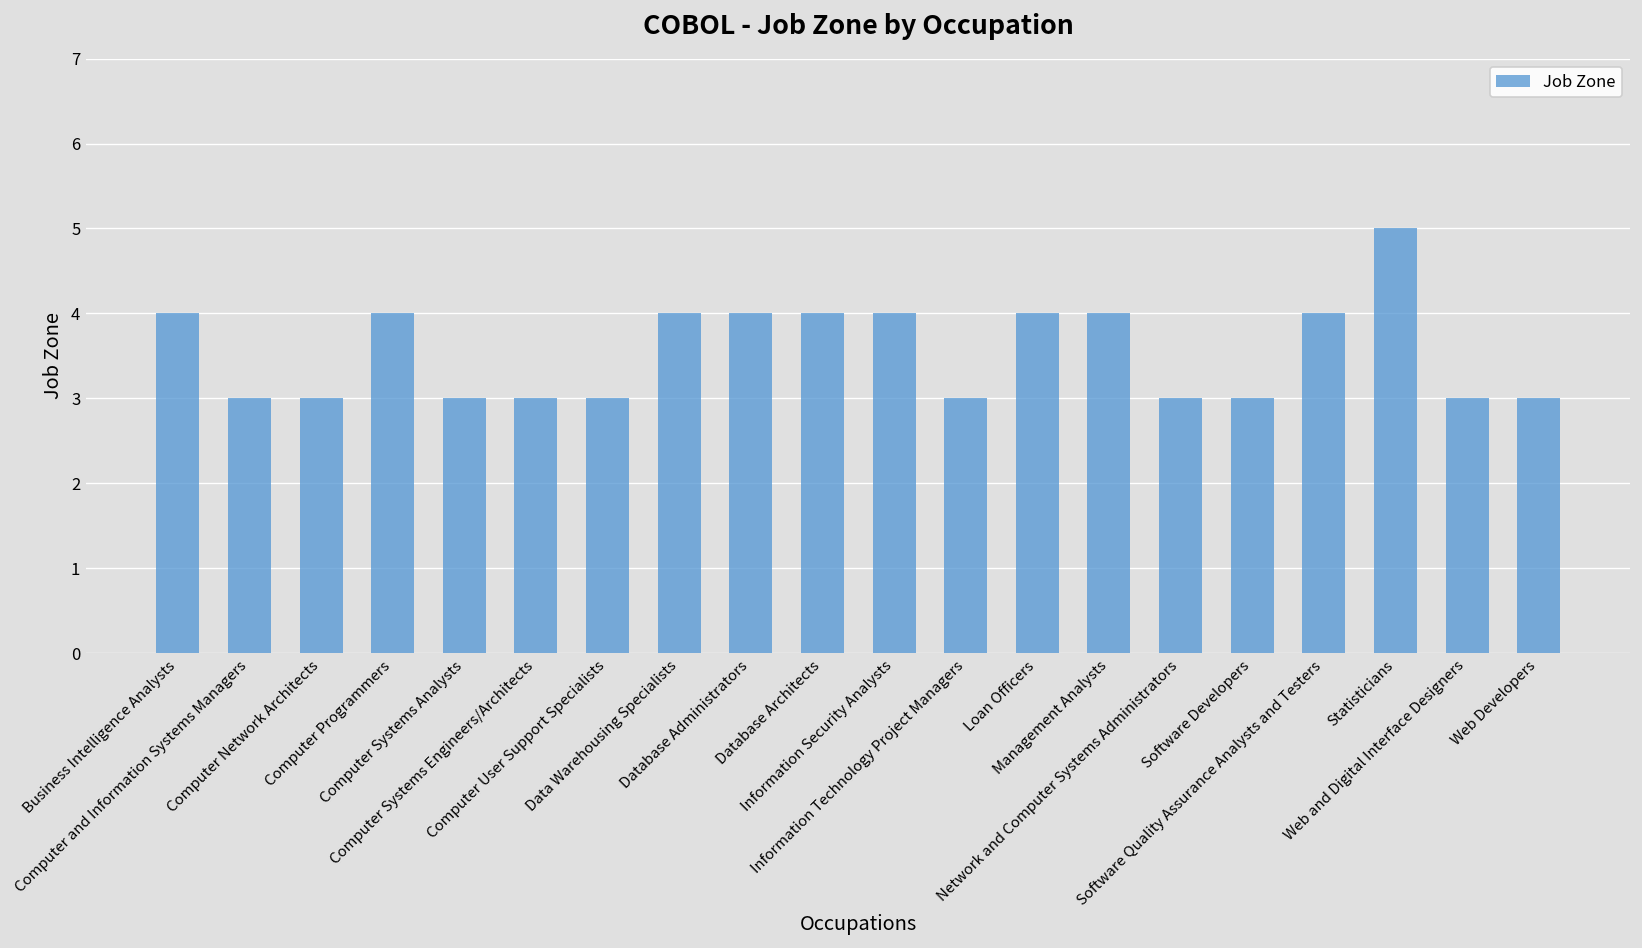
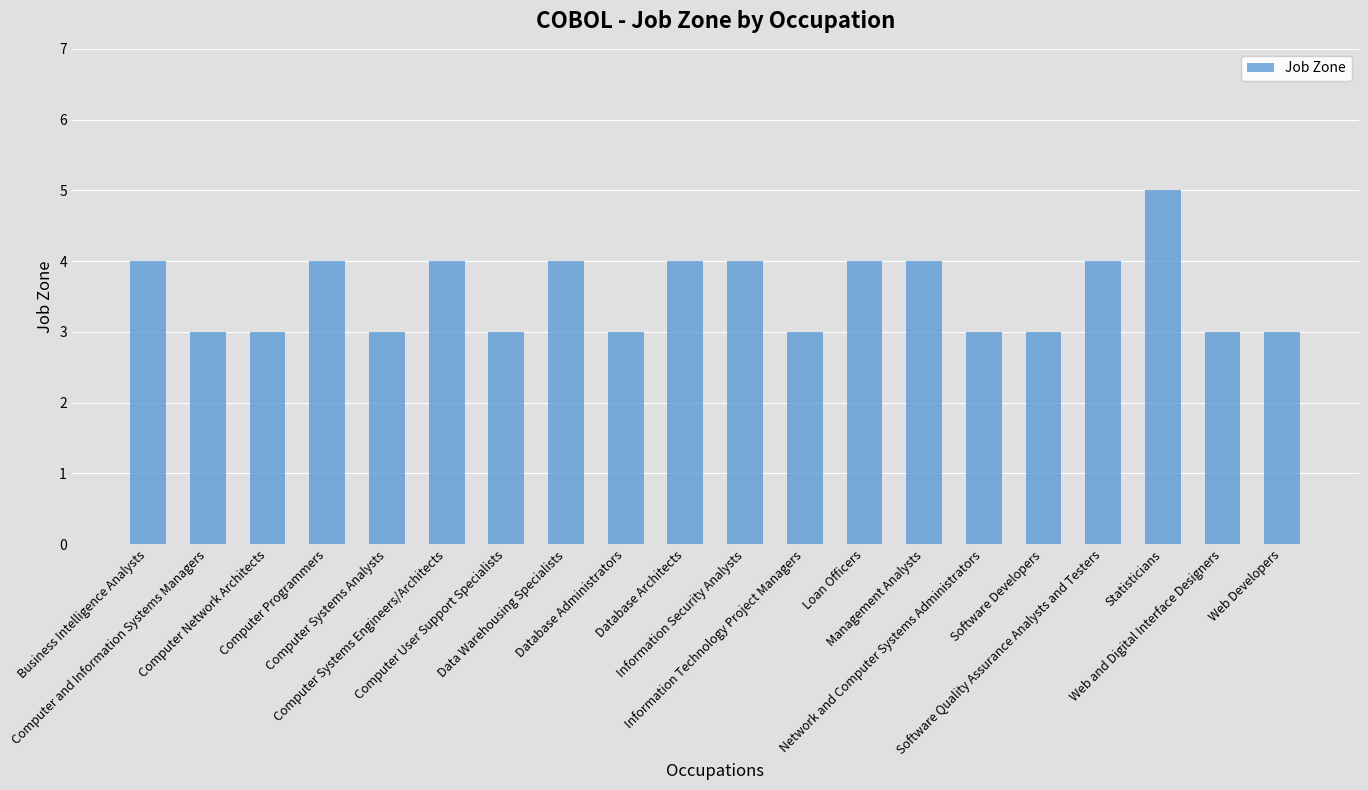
  {
    "Business Intelligence Analysts": 4,
    "Computer and Information Systems Managers": 3,
    "Computer Network Architects": 3,
    "Computer Programmers": 4,
    "Computer Systems Analysts": 3,
-   "Computer Systems Engineers/Architects": 3,
+   "Computer Systems Engineers/Architects": 4,
    "Computer User Support Specialists": 3,
    "Data Warehousing Specialists": 4,
-   "Database Administrators": 4,
+   "Database Administrators": 3,
    "Database Architects": 4,
    "Information Security Analysts": 4,
    "Information Technology Project Managers": 3,
    "Loan Officers": 4,
    "Management Analysts": 4,
    "Network and Computer Systems Administrators": 3,
    "Software Developers": 3,
    "Software Quality Assurance Analysts and Testers": 4,
    "Statisticians": 5,
    "Web and Digital Interface Designers": 3,
    "Web Developers": 3
  }
